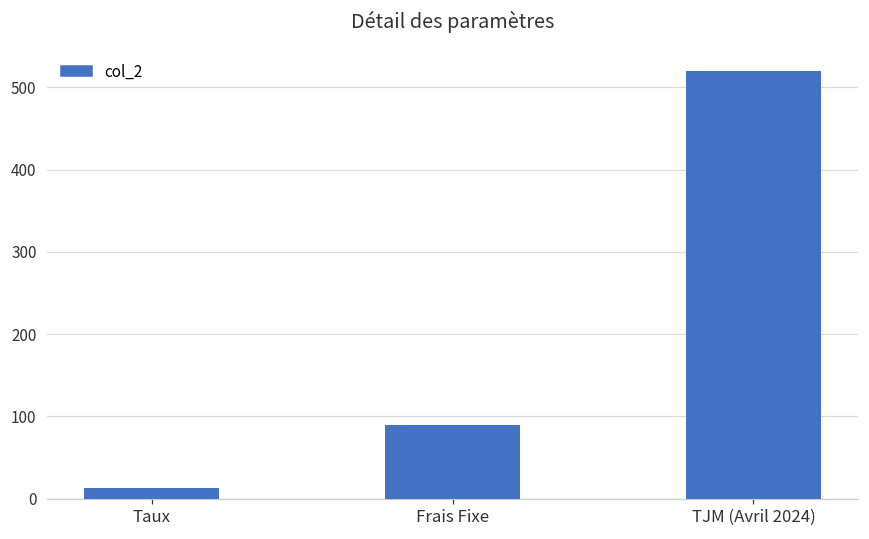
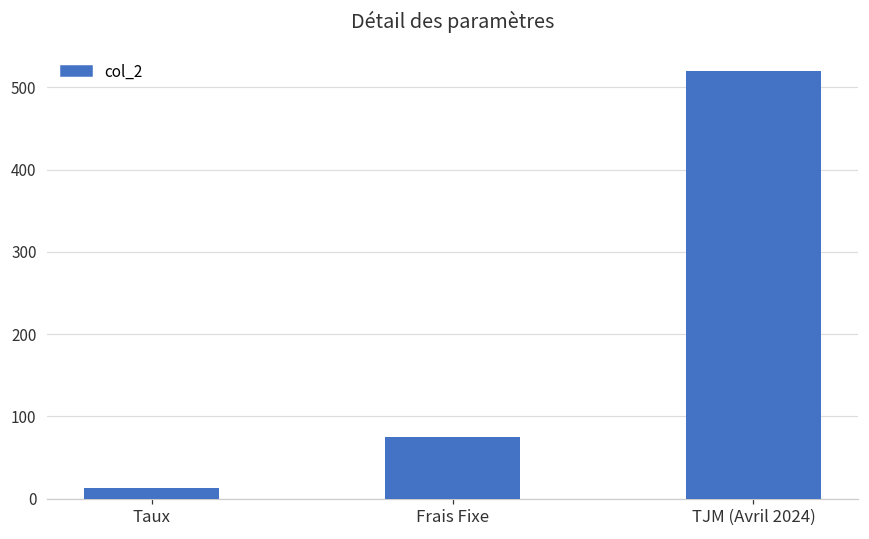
  {
    "Taux": 10,
-   "Frais Fixe": 90,
+   "Frais Fixe": 80,
    "TJM (Avril 2024)": 520
  }
